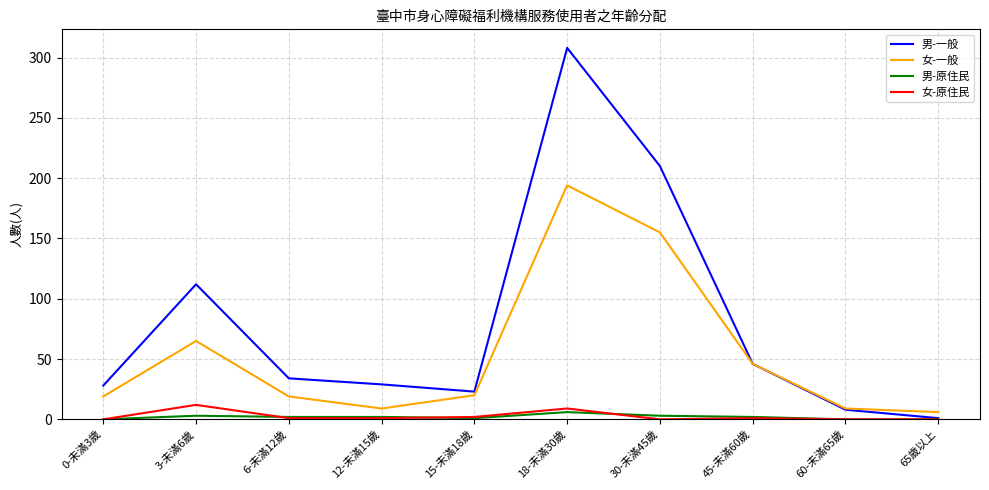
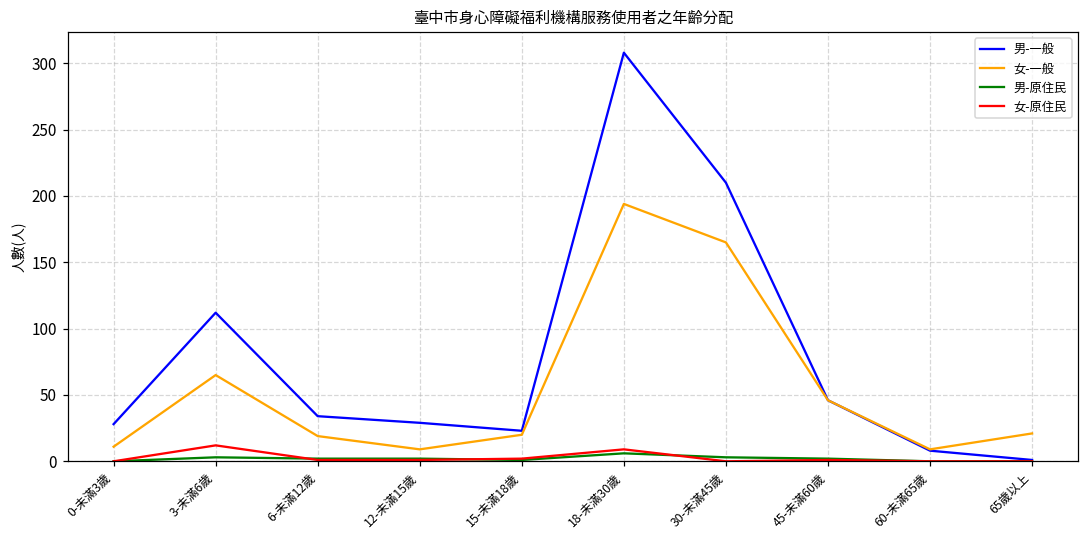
  {
    "男-一般": {
      "0-未滿3歲": 28,
      "3-未滿6歲": 112,
      "6-未滿12歲": 34,
      "12-未滿15歲": 29,
      "15-未滿18歲": 23,
      "18-未滿30歲": 308,
      "30-未滿45歲": 210
    },
    "女-一般": {
-     "0-未滿3歲": 19,
+     "0-未滿3歲": 11,
      "3-未滿6歲": 65,
      "6-未滿12歲": 19,
      "12-未滿15歲": 9,
      "15-未滿18歲": 20,
      "18-未滿30歲": 194,
-     "30-未滿45歲": 155,
-     "65歲以上": 6
+     "30-未滿45歲": 165,
+     "65歲以上": 21
    },
    "男-原住民": {
      "3-未滿6歲": 3,
      "18-未滿30歲": 6,
      "30-未滿45歲": 3
    },
    "女-原住民": {
      "3-未滿6歲": 12,
      "18-未滿30歲": 9,
      "30-未滿45歲": 0
    }
  }
